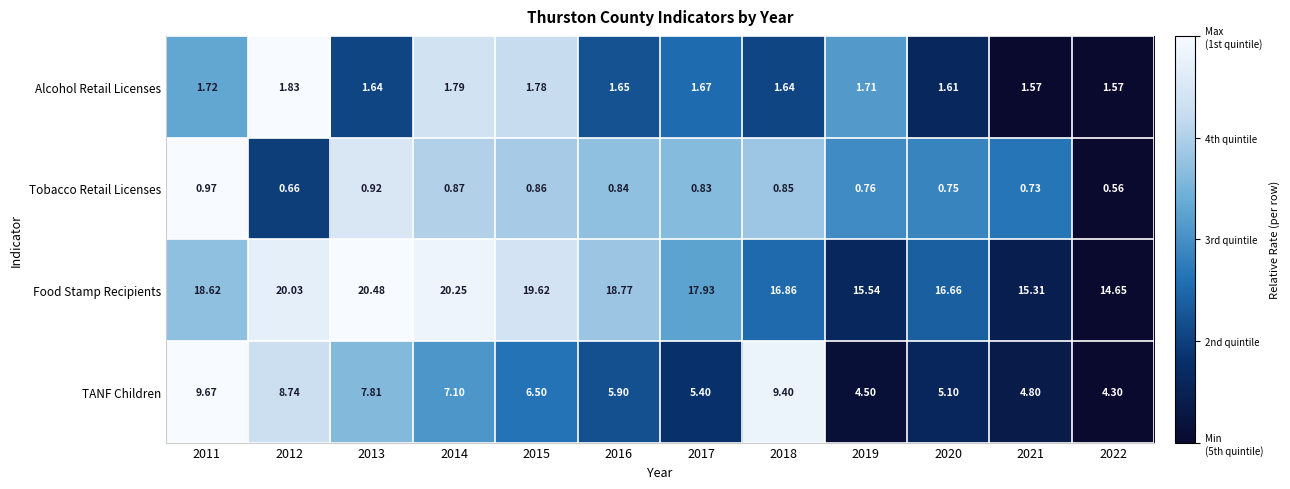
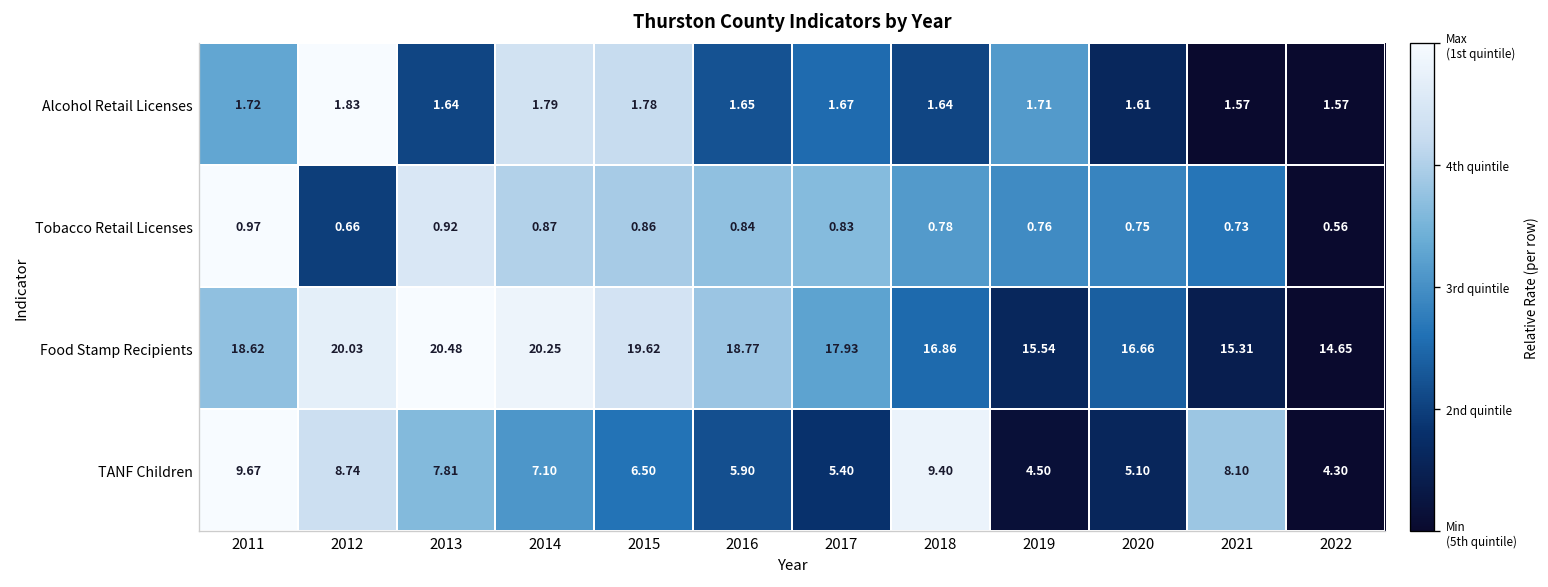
  {
    "Alcohol Retail Licenses": {
      "2011": 1.72,
      "2012": 1.83,
      "2013": 1.64,
      "2014": 1.79,
      "2015": 1.78,
      "2016": 1.65,
      "2017": 1.67,
      "2018": 1.64,
      "2019": 1.71,
      "2020": 1.61,
      "2021": 1.57,
      "2022": 1.57
    },
    "Tobacco Retail Licenses": {
      "2011": 0.97,
      "2012": 0.66,
      "2013": 0.92,
      "2014": 0.87,
      "2015": 0.86,
      "2016": 0.84,
      "2017": 0.83,
-     "2018": 0.85,
+     "2018": 0.78,
      "2019": 0.76,
      "2020": 0.75,
      "2021": 0.73,
      "2022": 0.56
    },
    "Food Stamp Recipients": {
      "2011": 18.62,
      "2012": 20.03,
      "2013": 20.48,
      "2014": 20.25,
      "2015": 19.62,
      "2016": 18.77,
      "2017": 17.93,
      "2018": 16.86,
      "2019": 15.54,
      "2020": 16.66,
      "2021": 15.31,
      "2022": 14.65
    },
    "TANF Children": {
      "2011": 9.67,
      "2012": 8.74,
      "2013": 7.81,
      "2014": 7.10,
      "2015": 6.50,
      "2016": 5.90,
      "2017": 5.40,
      "2018": 9.40,
      "2019": 4.50,
      "2020": 5.10,
-     "2021": 4.80,
+     "2021": 8.10,
      "2022": 4.30
    }
  }
